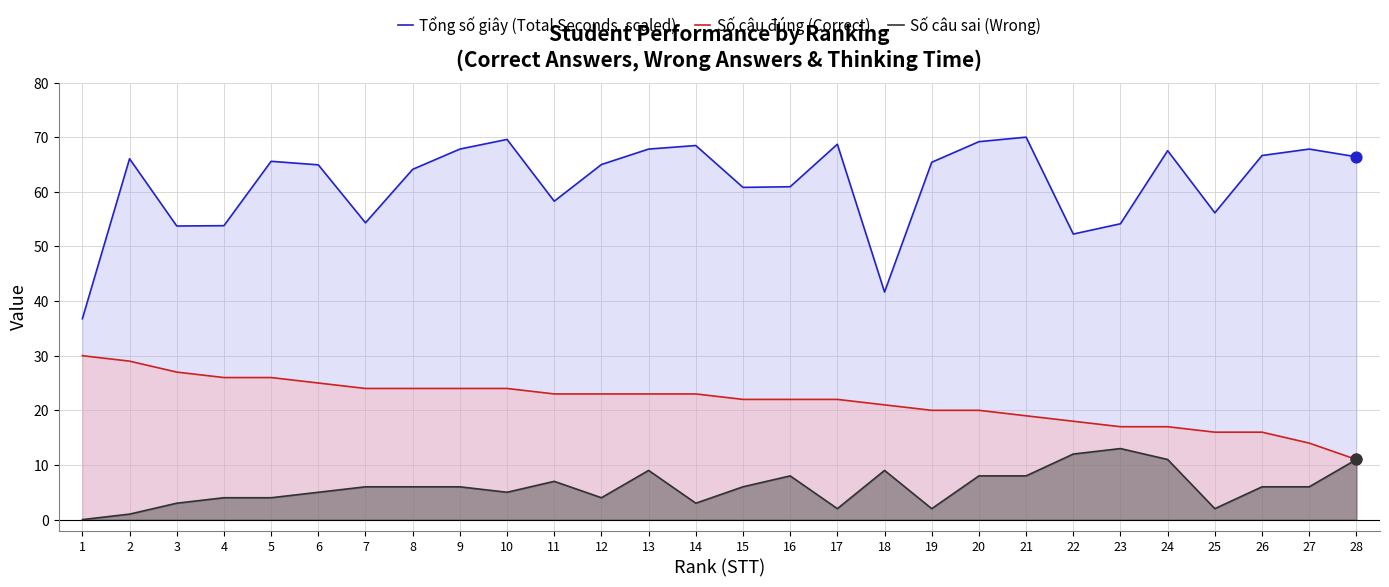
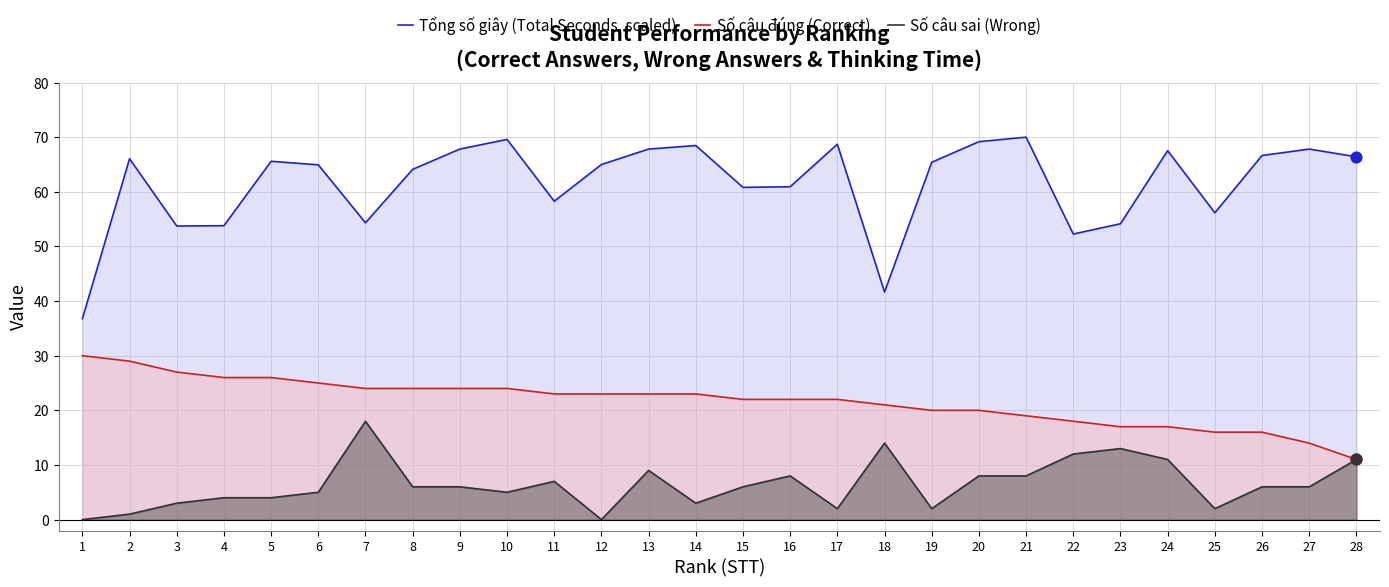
  {
    "Số câu sai (Wrong)": {
      "1": 0,
      "2": 1,
      "3": 3,
      "4": 4,
      "5": 4,
      "6": 5,
-     "7": 6,
+     "7": 18,
      "8": 6,
      "9": 6,
      "10": 5,
      "11": 7,
-     "12": 4,
+     "12": 0,
      "13": 9,
      "14": 3,
      "15": 6,
      "16": 8,
      "17": 2,
-     "18": 9,
+     "18": 14,
      "19": 2,
      "20": 8,
      "21": 8,
      "22": 12,
      "23": 13,
      "24": 11,
      "25": 2,
      "26": 6,
      "27": 6
    }
  }
